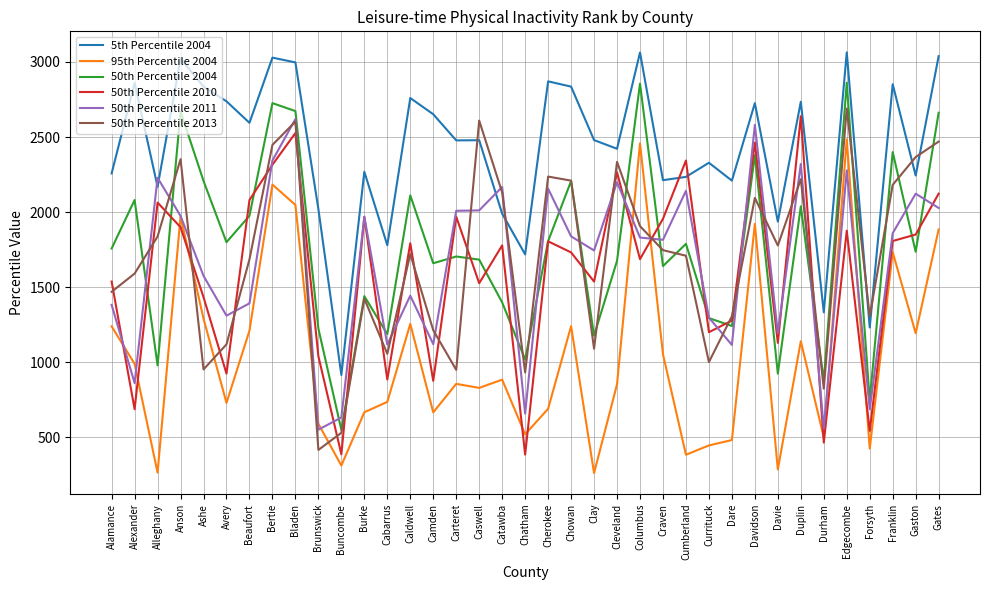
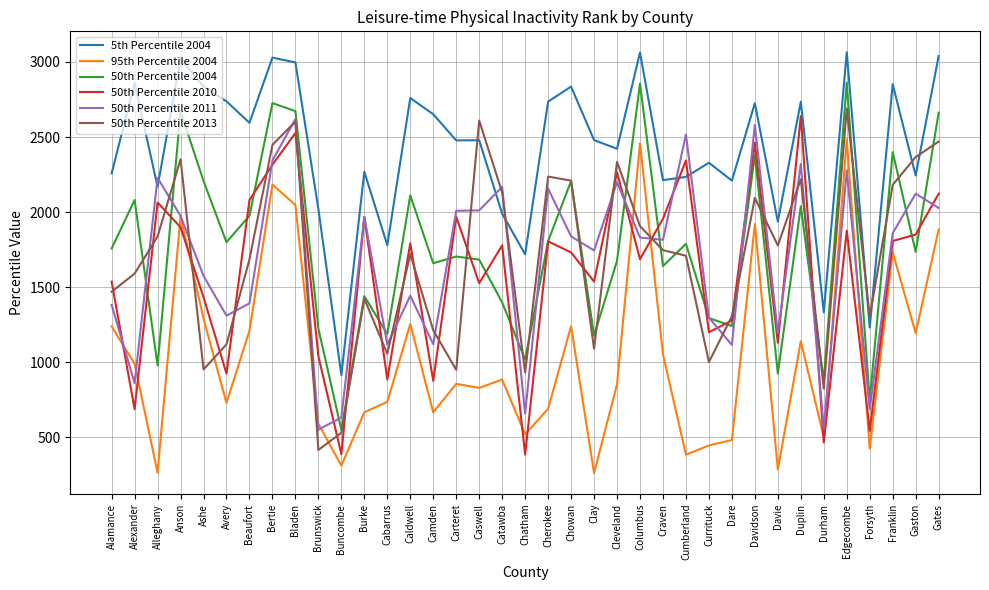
  {
    "5th Percentile 2004": {
      "Alamance": 2260,
      "Alleghany": 2170,
      "Avery": 2740,
      "Beaufort": 2600,
      "Bertie": 3030,
      "Bladen": 3000,
      "Brunswick": 2020,
      "Buncombe": 920,
      "Burke": 2270,
      "Cabarrus": 1780,
      "Caldwell": 2760,
      "Camden": 2650,
      "Carteret": 2480,
      "Caswell": 2480,
      "Catawba": 1990,
      "Chatham": 1720,
-     "Cherokee": 2870,
+     "Cherokee": 2740,
      "Chowan": 2840,
      "Clay": 2480,
      "Cleveland": 2420,
      "Columbus": 3060,
      "Craven": 2210,
      "Cumberland": 2240,
      "Currituck": 2330,
      "Dare": 2210,
      "Davidson": 2730,
      "Davie": 1940,
      "Duplin": 2740,
      "Durham": 1330,
      "Edgecombe": 3060,
      "Forsyth": 1230,
      "Franklin": 2850,
      "Gaston": 2240,
      "Gates": 3040
    },
    "50th Percentile 2011": {
      "Alamance": 1380,
      "Alexander": 860,
      "Alleghany": 2230,
      "Ashe": 1580,
      "Avery": 1310,
      "Beaufort": 1390,
      "Bertie": 2340,
      "Brunswick": 550,
      "Buncombe": 630,
      "Cabarrus": 1120,
      "Caldwell": 1440,
      "Camden": 1120,
      "Carteret": 2010,
      "Caswell": 2010,
      "Catawba": 2170,
      "Chatham": 660,
      "Cherokee": 2160,
      "Chowan": 1840,
      "Clay": 1750,
      "Cleveland": 2200,
      "Columbus": 1830,
      "Craven": 1820,
-     "Cumberland": 2140,
+     "Cumberland": 2520,
      "Dare": 1120,
      "Davidson": 2580,
      "Davie": 1200,
      "Duplin": 2320,
      "Durham": 560,
      "Edgecombe": 2280,
      "Forsyth": 690,
      "Franklin": 1860,
      "Gaston": 2120,
      "Gates": 2030
    }
  }
